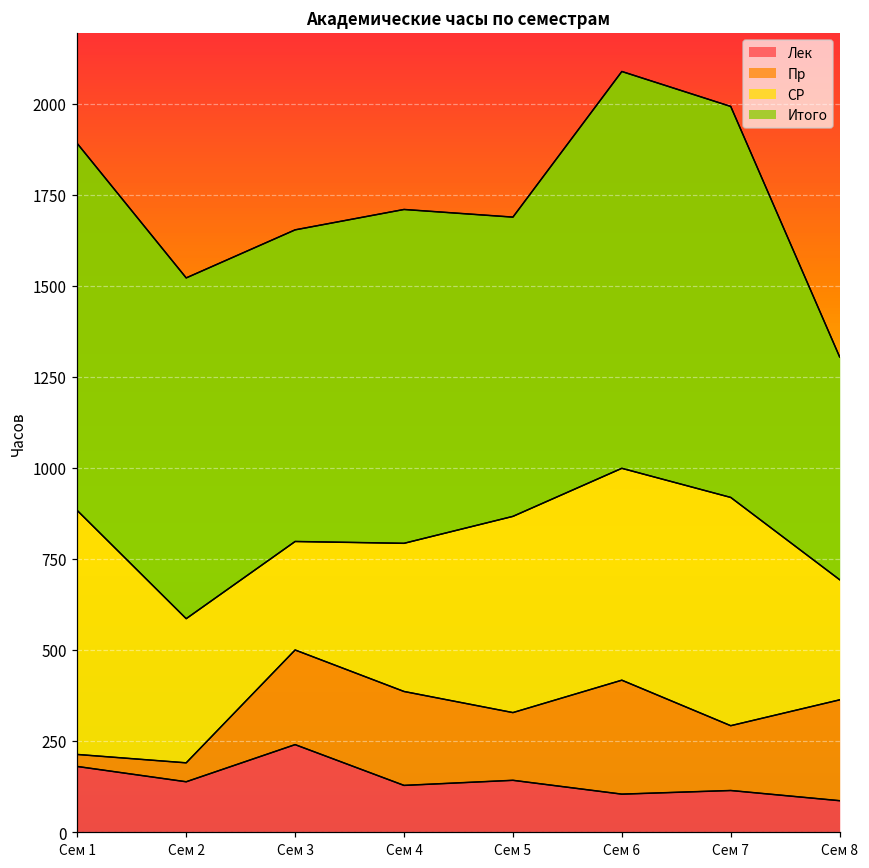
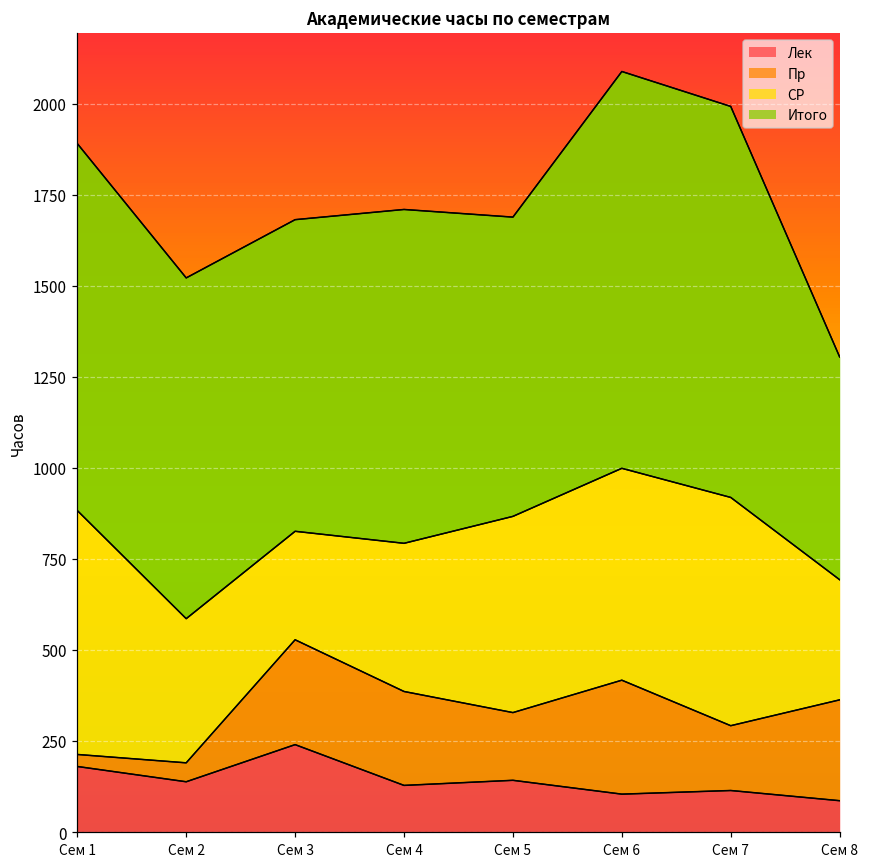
  {
    "Лек": {
      "Сем 1": 180,
      "Сем 2": 140,
      "Сем 3": 240,
      "Сем 4": 130,
      "Сем 5": 140,
      "Сем 6": 100,
      "Сем 7": 110,
      "Сем 8": 90
    },
    "Пр": {
      "Сем 1": 30,
      "Сем 2": 50,
-     "Сем 3": 260,
+     "Сем 3": 290,
      "Сем 4": 260,
      "Сем 5": 190,
      "Сем 6": 310,
      "Сем 7": 180,
      "Сем 8": 280
    },
    "СР": {
      "Сем 1": 670,
      "Сем 2": 400,
      "Сем 3": 300,
      "Сем 4": 410,
      "Сем 5": 540,
      "Сем 6": 580,
      "Сем 7": 630,
      "Сем 8": 330
    },
    "Итого": {
      "Сем 1": 1010,
      "Сем 2": 940,
      "Сем 3": 860,
      "Сем 4": 920,
      "Сем 5": 820,
      "Сем 6": 1090,
      "Сем 7": 1070,
      "Сем 8": 610
    }
  }
